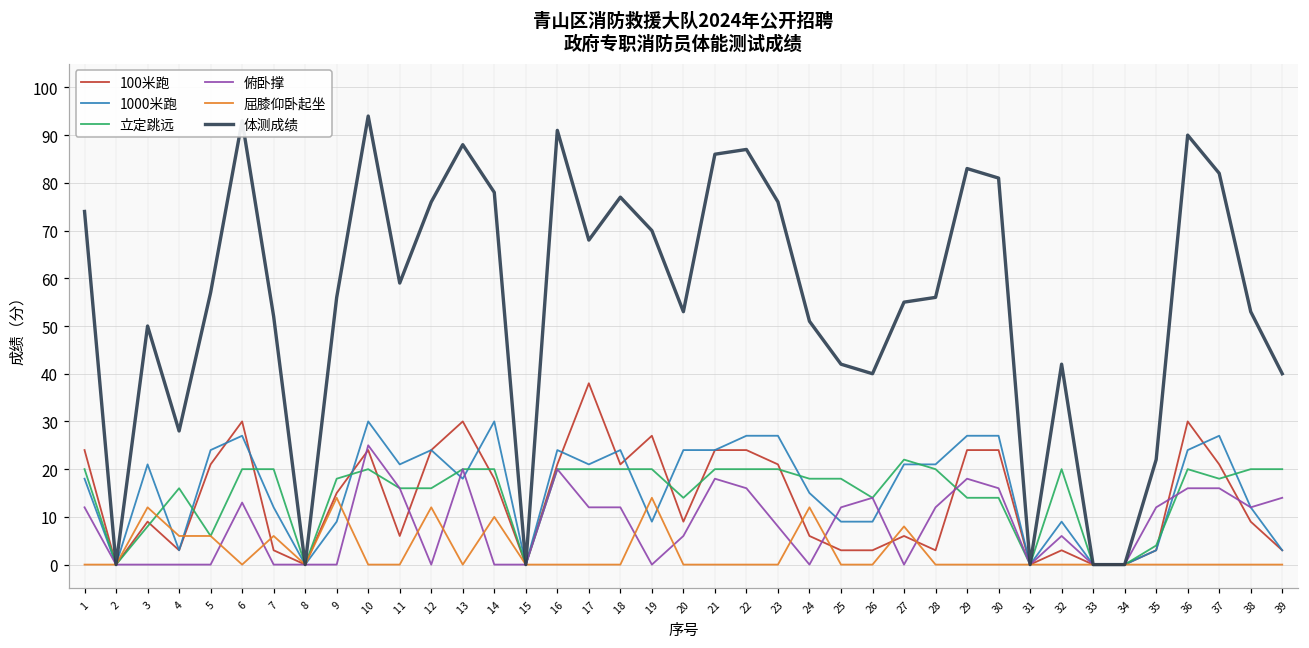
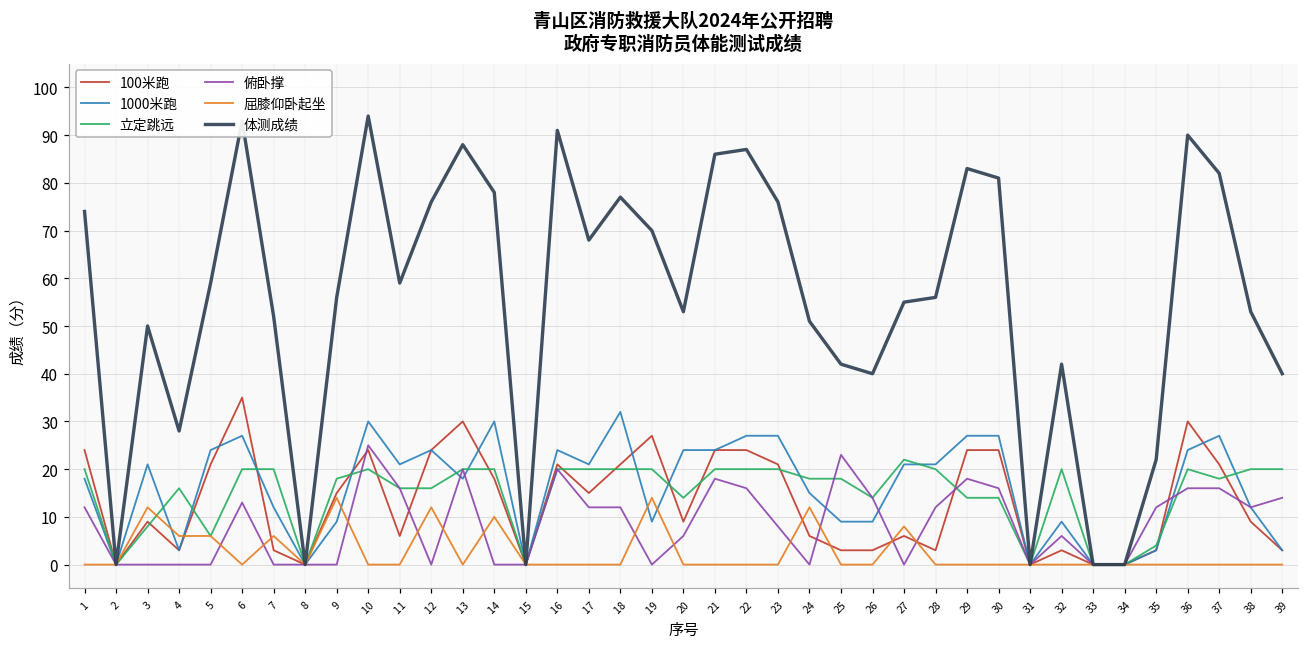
  {
    "100米跑": {
      "1": 24,
      "3": 9,
      "5": 21,
-     "6": 30,
+     "6": 35,
      "7": 3,
      "9": 15,
      "10": 24,
      "11": 6,
      "13": 30,
      "14": 18,
      "16": 21,
-     "17": 38,
+     "17": 15,
      "18": 21,
      "19": 27,
      "20": 9,
      "22": 24,
      "23": 21,
      "24": 6,
      "25": 3,
      "26": 3,
      "27": 6,
      "28": 3,
      "29": 24,
      "30": 24,
      "32": 3,
      "36": 30,
      "37": 21,
      "38": 9
    },
    "1000米跑": {
      "1": 18,
      "3": 21,
      "5": 24,
      "6": 27,
      "7": 12,
      "9": 9,
      "10": 30,
      "11": 21,
      "13": 18,
      "14": 30,
      "16": 24,
      "17": 21,
-     "18": 24,
+     "18": 32,
      "19": 9,
      "20": 24,
      "22": 27,
      "23": 27,
      "24": 15,
      "25": 9,
      "26": 9,
      "27": 21,
      "28": 21,
      "29": 27,
      "30": 27,
      "32": 9,
      "36": 24,
      "37": 27
    },
    "立定跳远": {
      "1": 20,
      "3": 8,
      "4": 16,
      "6": 20,
      "7": 20,
      "9": 18,
      "10": 20,
      "12": 16,
      "14": 20,
      "17": 20,
      "18": 20,
      "19": 20,
      "20": 14,
      "21": 20,
      "22": 20,
      "23": 20,
      "24": 18,
      "25": 18,
      "27": 22,
      "28": 20,
      "29": 14,
      "30": 14,
      "32": 20,
      "35": 4,
      "36": 20,
      "37": 18,
      "38": 20,
      "39": 20
    },
    "俯卧撑": {
      "1": 12,
      "3": 0,
      "4": 0,
      "5": 0,
      "6": 13,
      "7": 0,
      "9": 0,
      "10": 25,
      "12": 0,
      "14": 0,
      "17": 12,
      "18": 12,
      "19": 0,
      "20": 6,
      "21": 18,
      "22": 16,
      "23": 8,
      "24": 0,
-     "25": 12,
+     "25": 23,
      "27": 0,
      "28": 12,
      "29": 18,
      "30": 16,
      "32": 6,
      "35": 12,
      "36": 16,
      "37": 16,
      "39": 14
    },
    "屈膝仰卧起坐": {
      "1": 0,
      "3": 12,
      "4": 6,
      "6": 0,
      "7": 6,
      "9": 14,
      "10": 0,
      "11": 0,
      "12": 12,
      "13": 0,
      "14": 10,
      "16": 0,
      "17": 0,
      "18": 0,
      "19": 14,
      "20": 0,
      "21": 0,
      "22": 0,
      "23": 0,
      "24": 12,
      "25": 0,
      "26": 0,
      "27": 8,
      "28": 0,
      "29": 0,
      "30": 0,
      "32": 0,
      "35": 0,
      "36": 0,
      "37": 0,
      "38": 0,
      "39": 0
    },
    "体测成绩": {
      "1": 74,
      "3": 50,
      "4": 28,
-     "5": 57,
+     "5": 59,
      "7": 52,
      "9": 56,
      "10": 94,
      "11": 59,
      "12": 76,
      "13": 88,
      "14": 78,
      "16": 91,
      "17": 68,
      "18": 77,
      "19": 70,
      "20": 53,
      "21": 86,
      "22": 87,
      "23": 76,
      "24": 51,
      "25": 42,
      "26": 40,
      "27": 55,
      "28": 56,
      "29": 83,
      "30": 81,
      "32": 42,
      "35": 22,
      "36": 90,
      "37": 82,
      "38": 53,
      "39": 40
    }
  }
